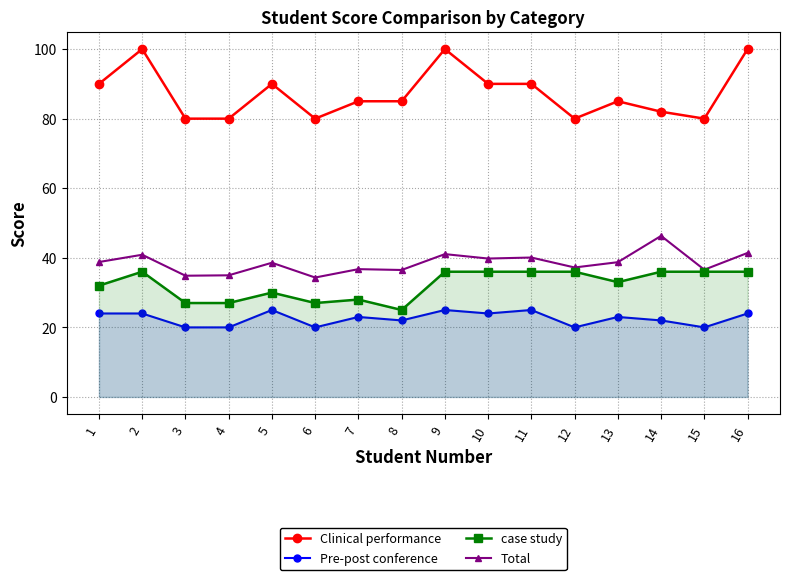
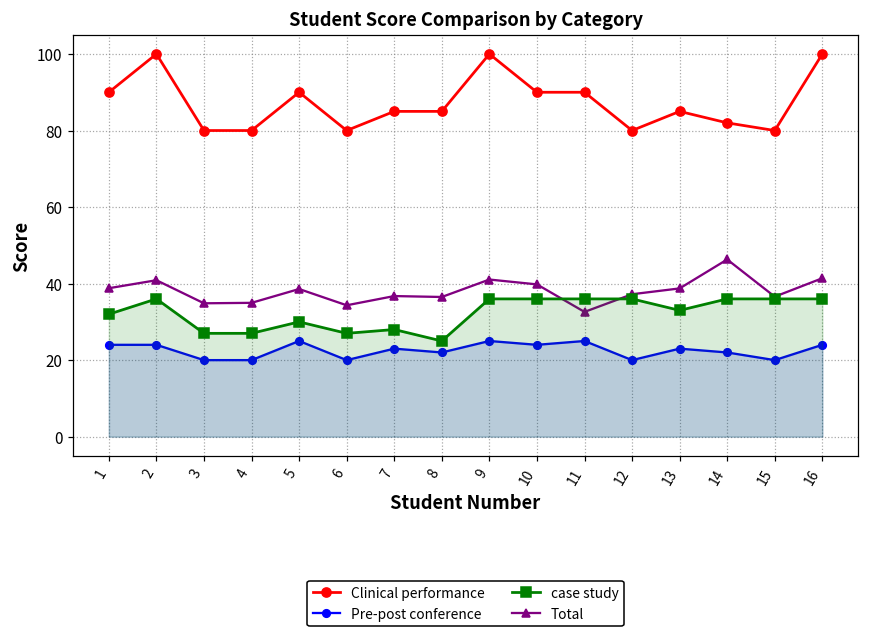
  {
    "Clinical performance": {
      "1": 90,
      "2": 100,
      "3": 80,
      "4": 80,
      "5": 90,
      "6": 80,
      "7": 85,
      "8": 85,
      "9": 100,
      "10": 90,
      "11": 90,
      "12": 80,
      "13": 85,
      "14": 82,
      "15": 80,
      "16": 100
    },
    "Pre-post conference": {
      "1": 24,
      "2": 24,
      "3": 20,
      "4": 20,
      "5": 25,
      "6": 20,
      "7": 23,
      "8": 22,
      "9": 25,
      "10": 24,
      "11": 25,
      "12": 20,
      "13": 23,
      "14": 22,
      "15": 20,
      "16": 24
    },
    "case study": {
      "1": 32,
      "2": 36,
      "3": 27,
      "4": 27,
      "5": 30,
      "6": 27,
      "7": 28,
      "8": 25,
      "9": 36,
      "10": 36,
      "11": 36,
      "12": 36,
      "13": 33,
      "14": 36,
      "16": 36
    },
    "Total": {
      "1": 39,
      "2": 41,
      "3": 35,
      "4": 35,
      "5": 39,
      "6": 34,
      "7": 37,
      "8": 37,
      "9": 41,
      "10": 40,
-     "11": 40,
+     "11": 33,
      "12": 37,
      "13": 39,
      "14": 46,
      "16": 41
    }
  }
